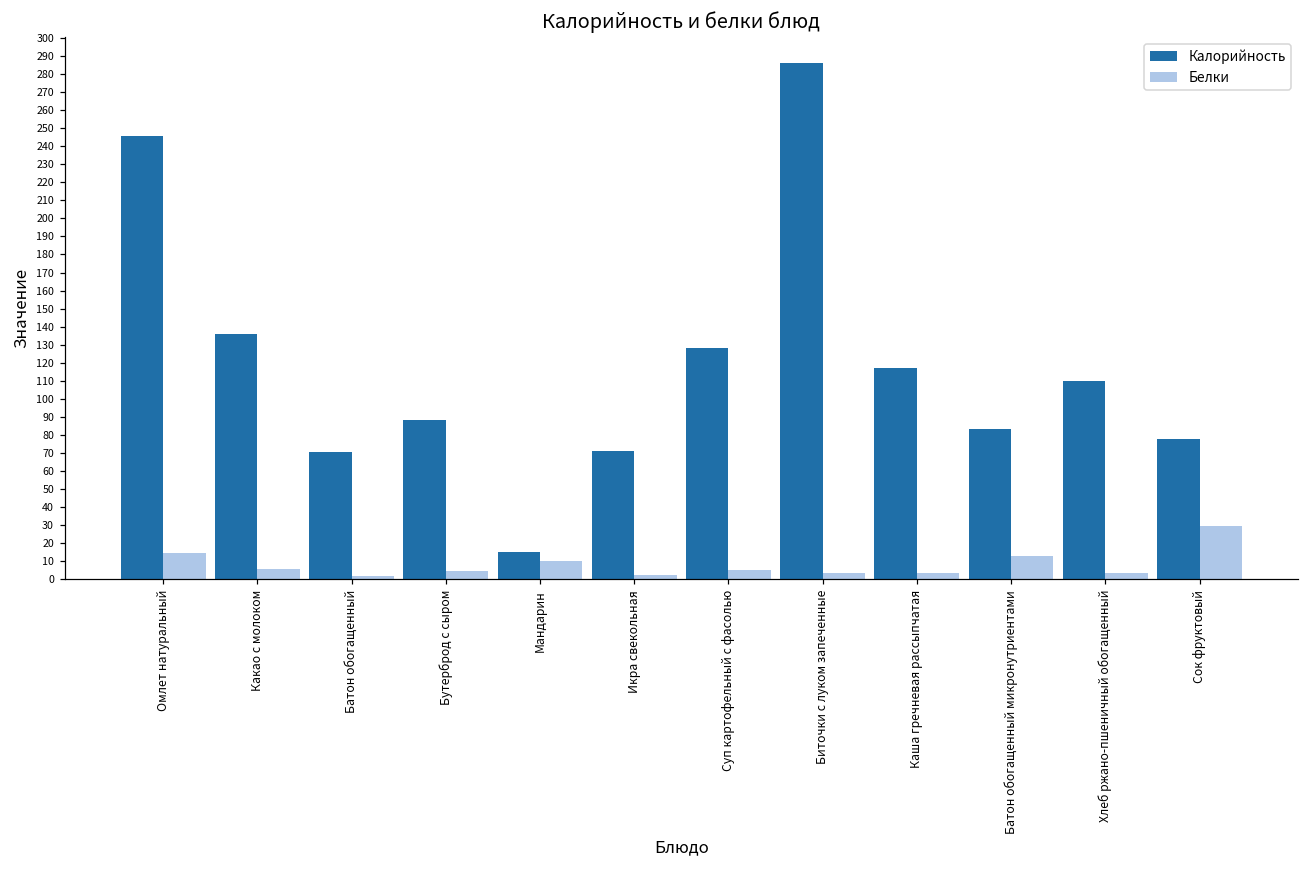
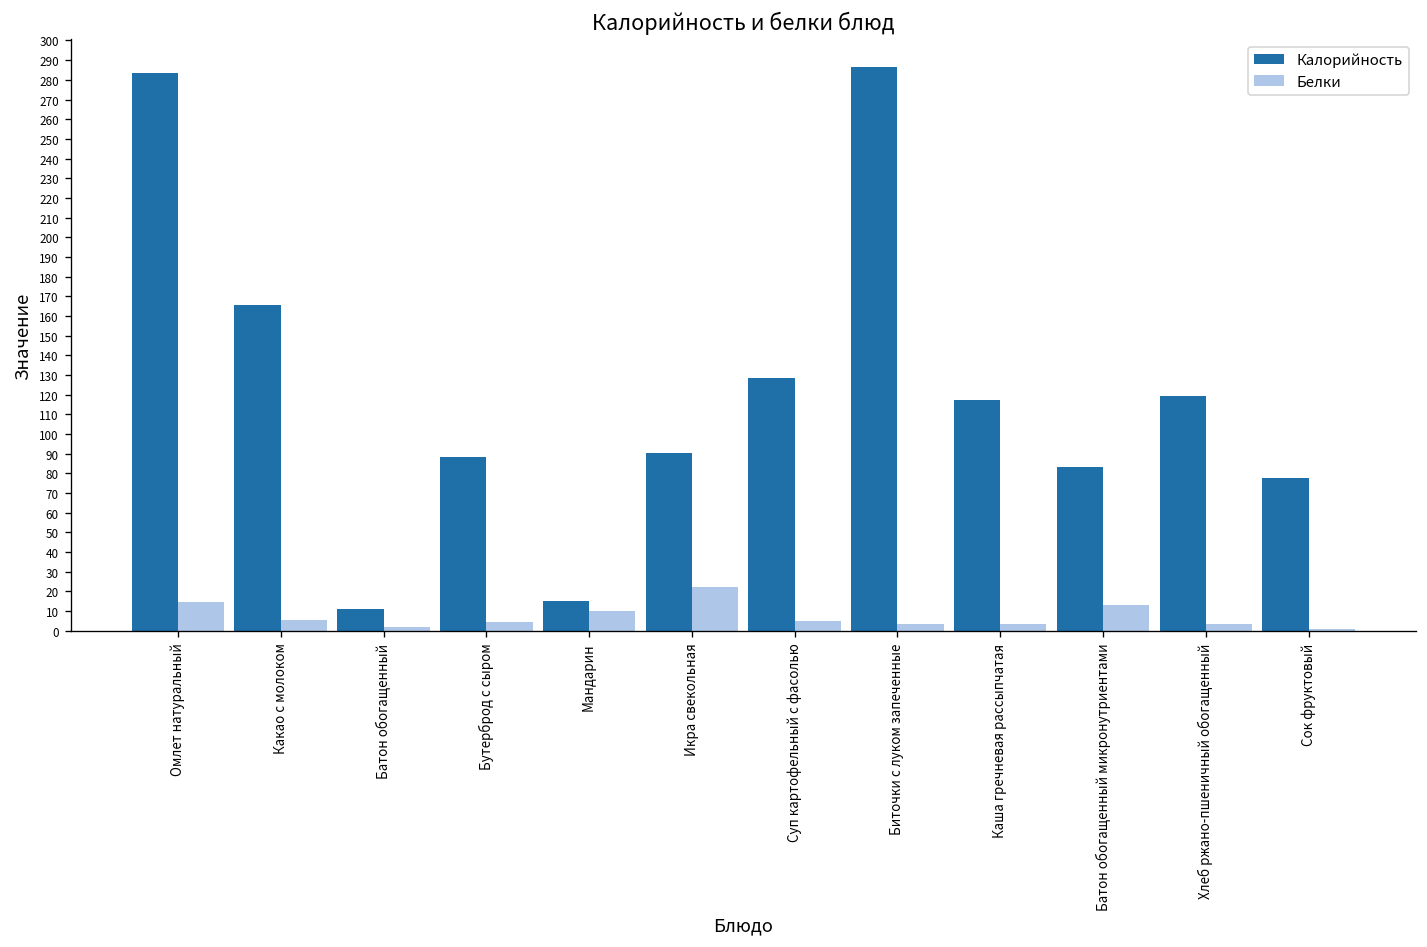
  {
    "Калорийность": {
-     "Омлет натуральный": 246,
-     "Какао с молоком": 136,
-     "Батон обогащенный": 70,
+     "Омлет натуральный": 283,
+     "Какао с молоком": 166,
+     "Батон обогащенный": 11,
      "Бутерброд с сыром": 88,
      "Мандарин": 15,
-     "Икра свекольная": 71,
+     "Икра свекольная": 90,
      "Суп картофельный с фасолью": 128,
      "Биточки с луком запеченные": 286,
      "Каша гречневая рассыпчатая": 117,
      "Батон обогащенный микронутриентами": 83,
-     "Хлеб ржано-пшеничный обогащенный": 110,
+     "Хлеб ржано-пшеничный обогащенный": 120,
      "Сок фруктовый": 78
    },
    "Белки": {
      "Омлет натуральный": 14,
      "Какао с молоком": 6,
      "Батон обогащенный": 2,
      "Бутерброд с сыром": 5,
      "Мандарин": 10,
-     "Икра свекольная": 2,
+     "Икра свекольная": 22,
      "Суп картофельный с фасолью": 5,
      "Биточки с луком запеченные": 4,
      "Каша гречневая рассыпчатая": 4,
      "Батон обогащенный микронутриентами": 13,
      "Хлеб ржано-пшеничный обогащенный": 3,
-     "Сок фруктовый": 29
+     "Сок фруктовый": 1
    }
  }
